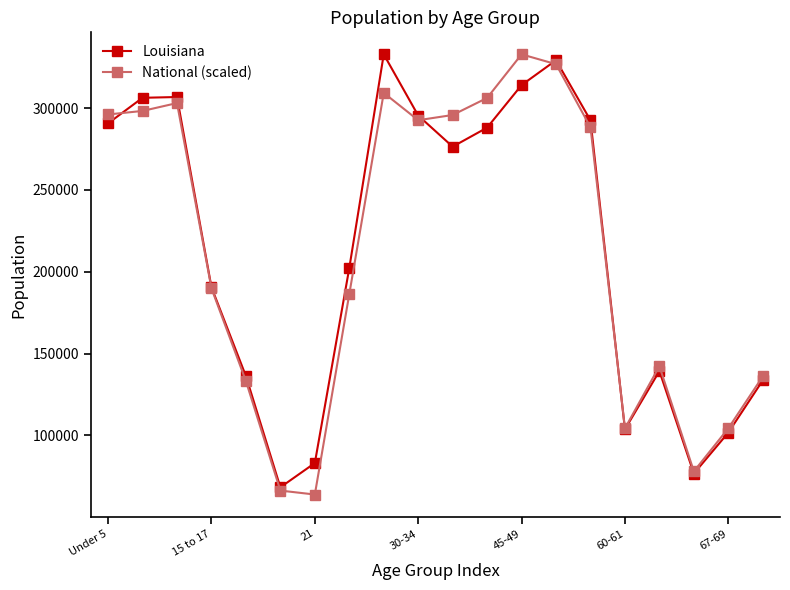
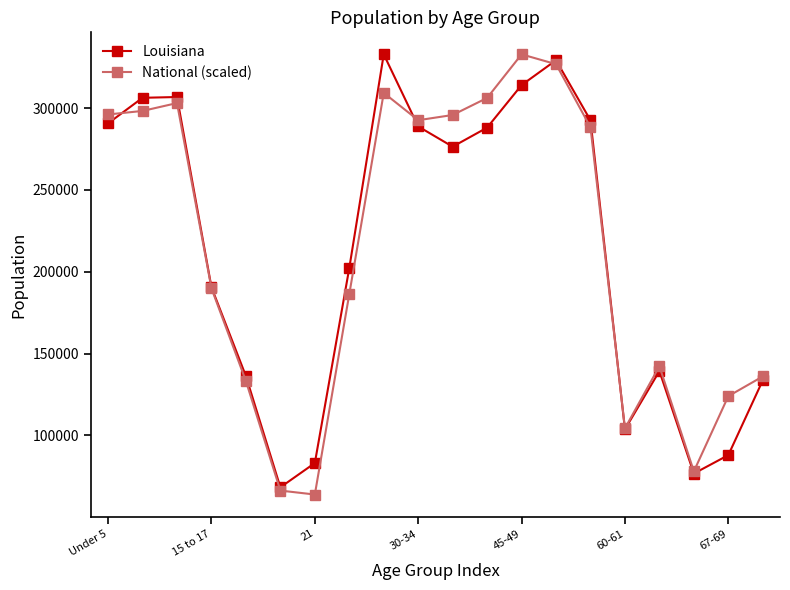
  {
    "Louisiana": {
      "Under 5": 291000,
      "21": 83000,
-     "30-34": 296000,
+     "30-34": 289000,
      "45-49": 314000,
-     "67-69": 102000
+     "67-69": 88000
    },
    "National (scaled)": {
      "Under 5": 296000,
      "21": 64000,
      "30-34": 293000,
      "45-49": 333000,
-     "67-69": 104000
+     "67-69": 124000
    }
  }
